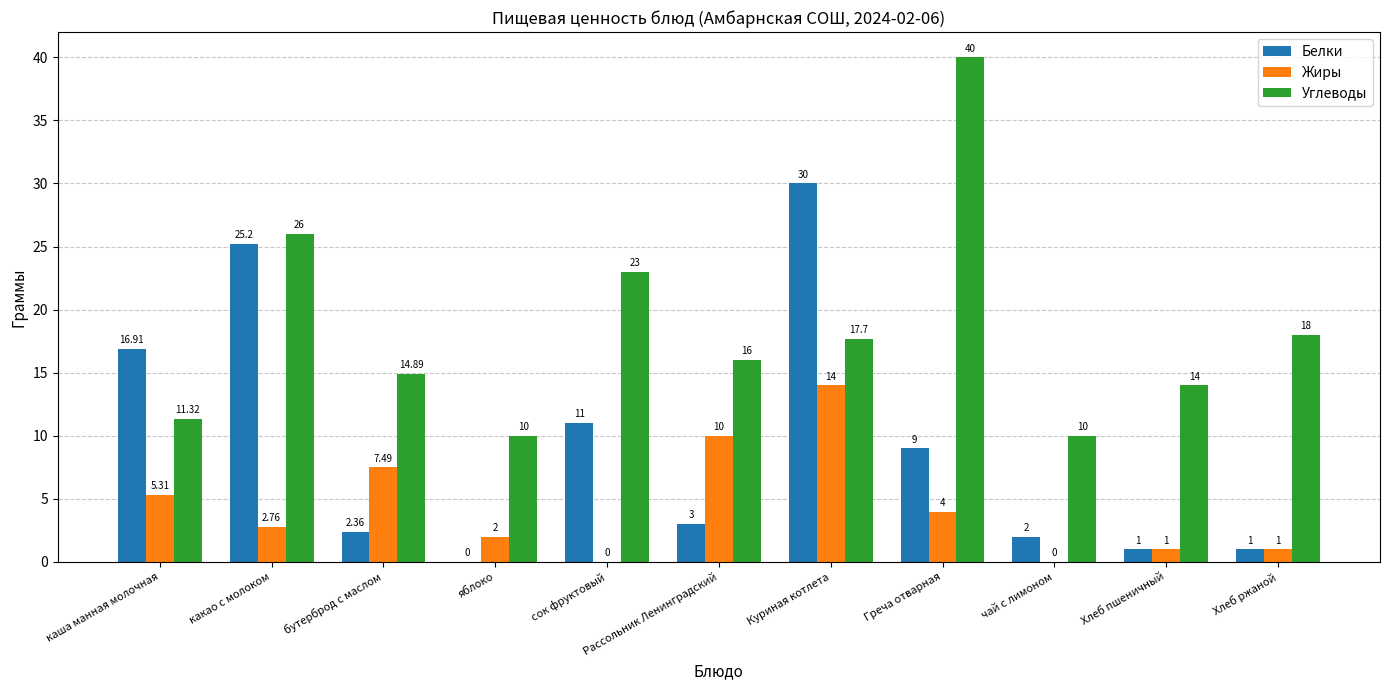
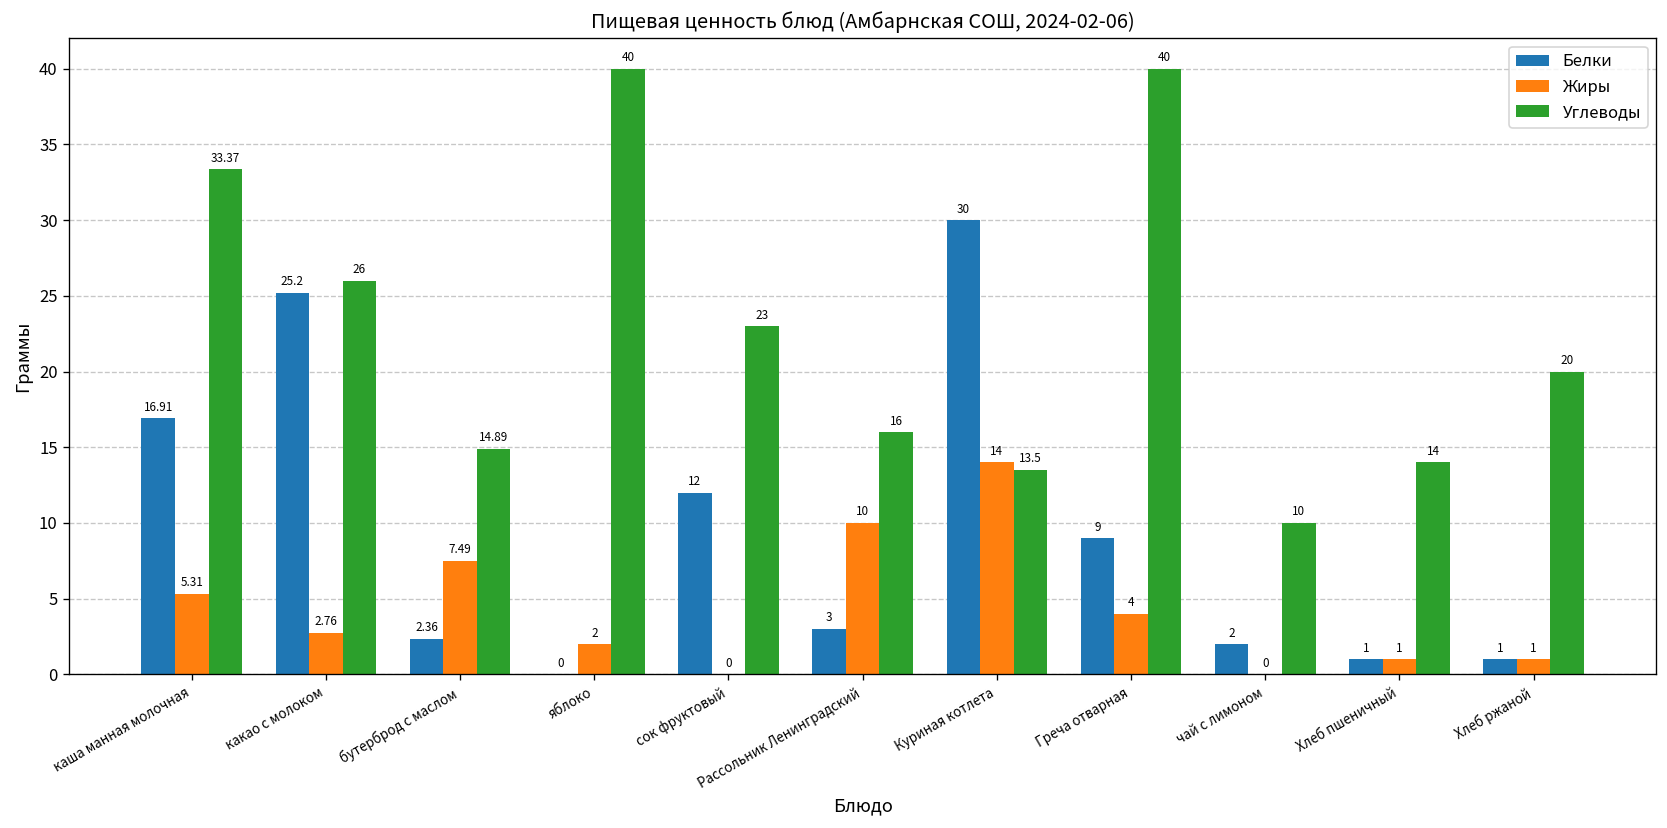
  {
    "Белки": {
      "каша манная молочная": 16.91,
      "какао с молоком": 25.2,
      "бутерброд с маслом": 2.36,
      "яблоко": 0,
-     "сок фруктовый": 11,
+     "сок фруктовый": 12,
      "Рассольник Ленинградский": 3,
      "Куриная котлета": 30,
      "Греча отварная": 9,
      "чай с лимоном": 2,
      "Хлеб пшеничный": 1,
      "Хлеб ржаной": 1
    },
    "Жиры": {
      "каша манная молочная": 5.31,
      "какао с молоком": 2.76,
      "бутерброд с маслом": 7.49,
      "яблоко": 2,
      "сок фруктовый": 0,
      "Рассольник Ленинградский": 10,
      "Куриная котлета": 14,
      "Греча отварная": 4,
      "чай с лимоном": 0,
      "Хлеб пшеничный": 1,
      "Хлеб ржаной": 1
    },
    "Углеводы": {
-     "каша манная молочная": 11.32,
+     "каша манная молочная": 33.37,
      "какао с молоком": 26,
      "бутерброд с маслом": 14.89,
-     "яблоко": 10,
+     "яблоко": 40,
      "сок фруктовый": 23,
      "Рассольник Ленинградский": 16,
-     "Куриная котлета": 17.7,
+     "Куриная котлета": 13.5,
      "Греча отварная": 40,
      "чай с лимоном": 10,
      "Хлеб пшеничный": 14,
-     "Хлеб ржаной": 18
+     "Хлеб ржаной": 20
    }
  }
